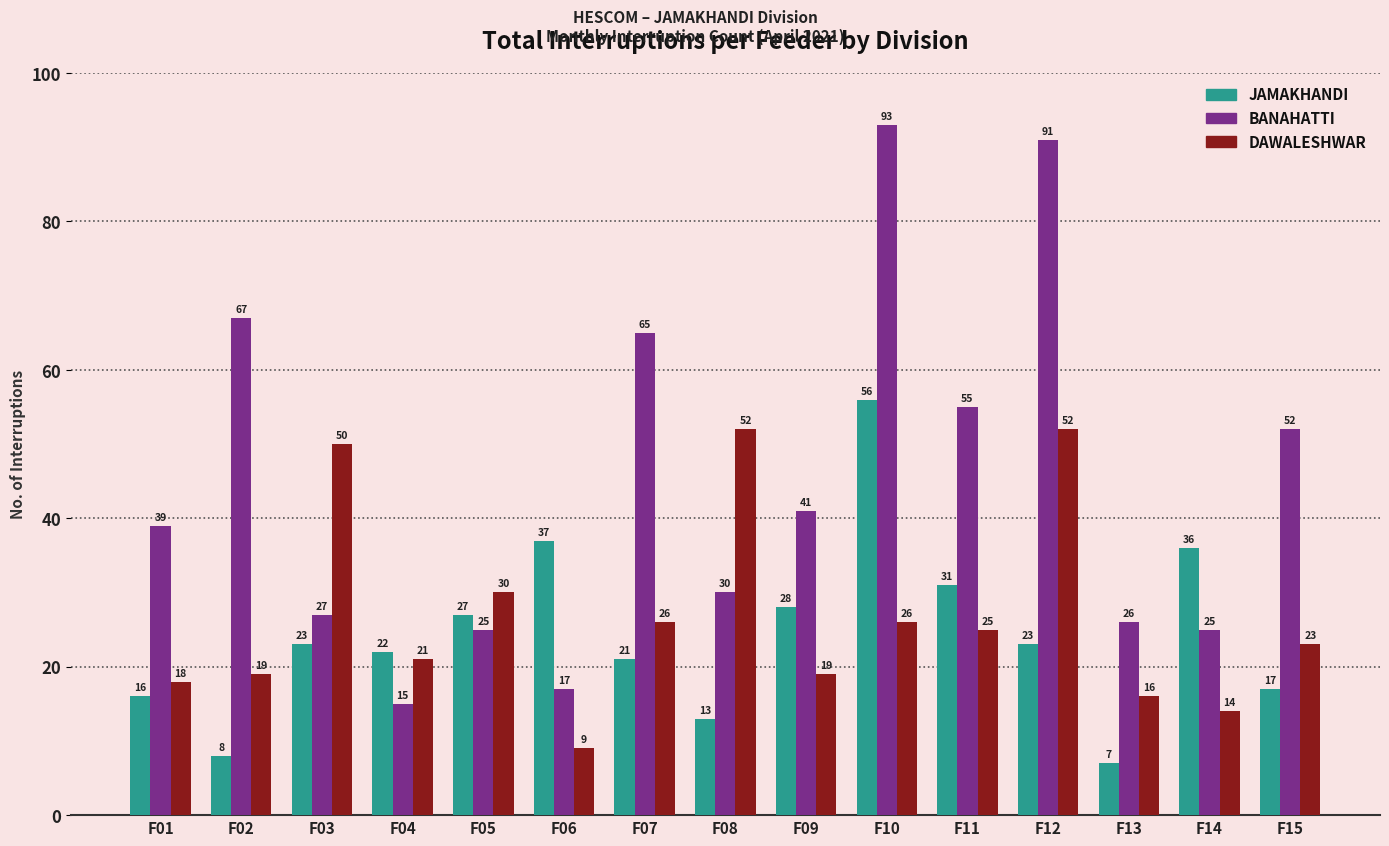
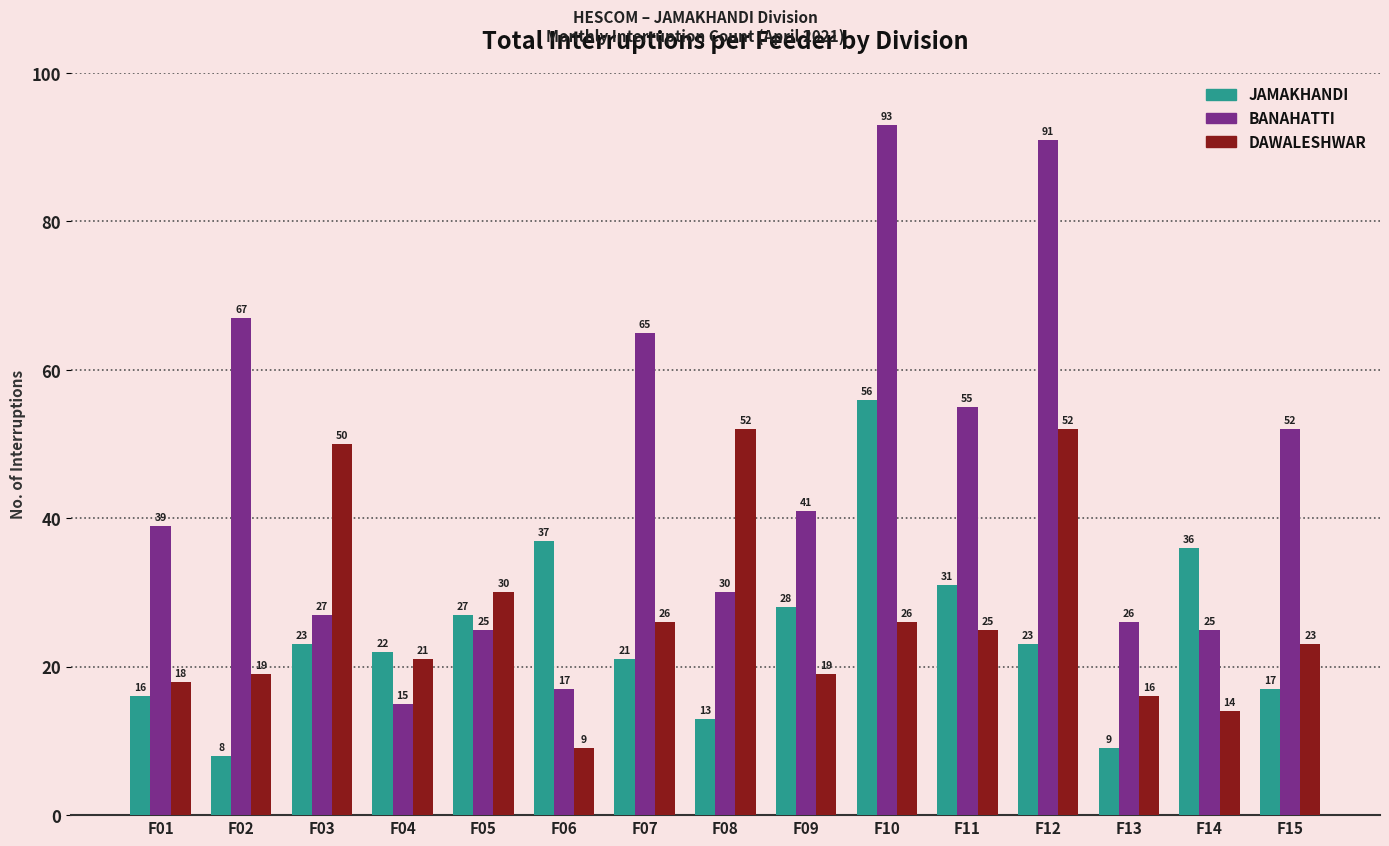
  {
    "JAMAKHANDI": {
      "F01": 16,
      "F02": 8,
      "F03": 23,
      "F04": 22,
      "F05": 27,
      "F06": 37,
      "F07": 21,
      "F08": 13,
      "F09": 28,
      "F10": 56,
      "F11": 31,
      "F12": 23,
-     "F13": 7,
+     "F13": 9,
      "F14": 36,
      "F15": 17
    },
    "BANAHATTI": {
      "F01": 39,
      "F02": 67,
      "F03": 27,
      "F04": 15,
      "F05": 25,
      "F06": 17,
      "F07": 65,
      "F08": 30,
      "F09": 41,
      "F10": 93,
      "F11": 55,
      "F12": 91,
      "F13": 26,
      "F14": 25,
      "F15": 52
    },
    "DAWALESHWAR": {
      "F01": 18,
      "F02": 19,
      "F03": 50,
      "F04": 21,
      "F05": 30,
      "F06": 9,
      "F07": 26,
      "F08": 52,
      "F09": 19,
      "F10": 26,
      "F11": 25,
      "F12": 52,
      "F13": 16,
      "F14": 14,
      "F15": 23
    }
  }
